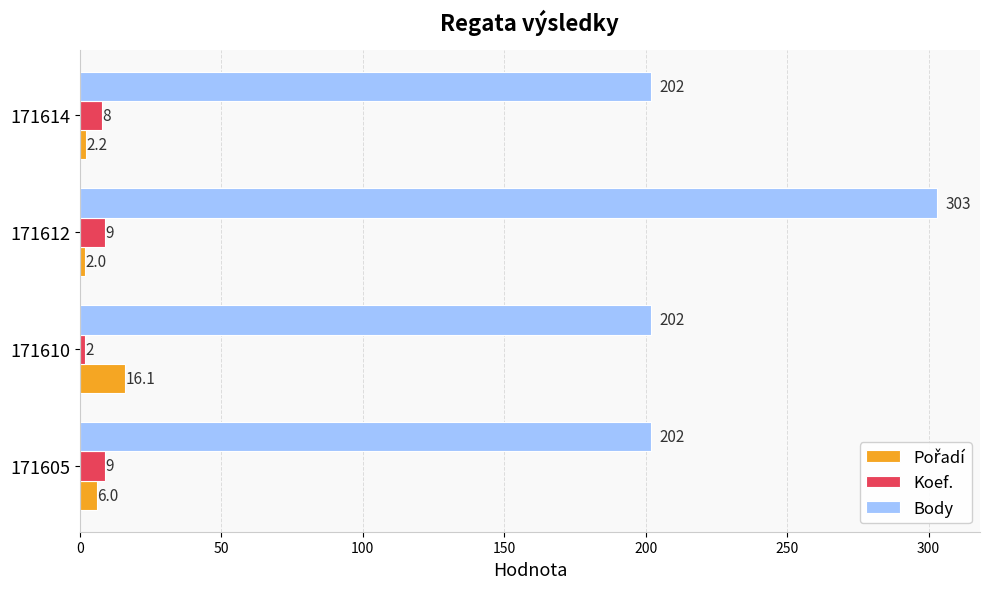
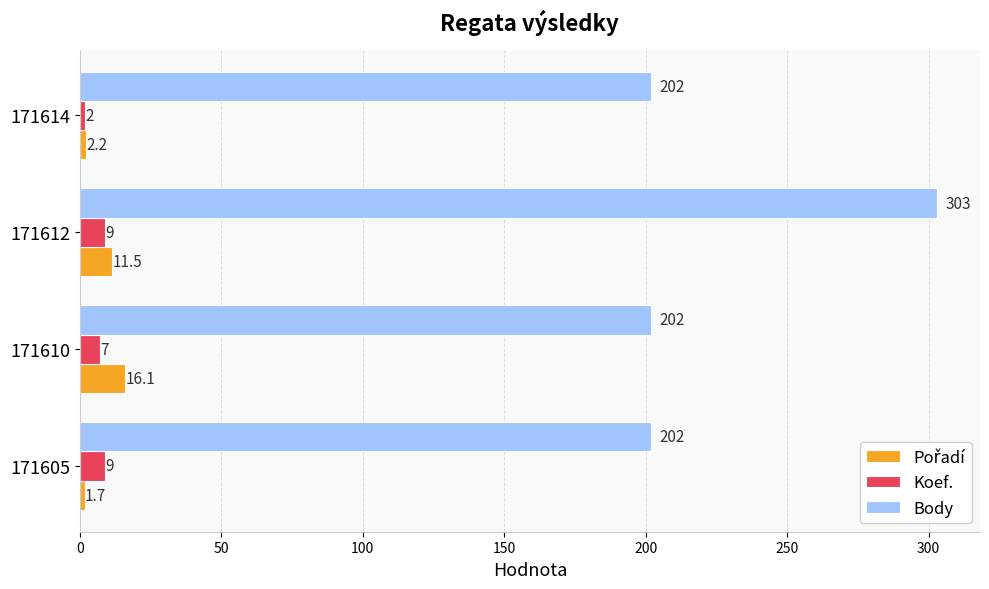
  {
    "Pořadí": {
      "171614": 2.2,
-     "171612": 2.0,
+     "171612": 11.5,
      "171610": 16.1,
-     "171605": 6.0
+     "171605": 1.7
    },
    "Koef.": {
-     "171614": 8,
+     "171614": 2,
      "171612": 9,
-     "171610": 2,
+     "171610": 7,
      "171605": 9
    },
    "Body": {
      "171614": 202,
      "171612": 303,
      "171610": 202,
      "171605": 202
    }
  }
